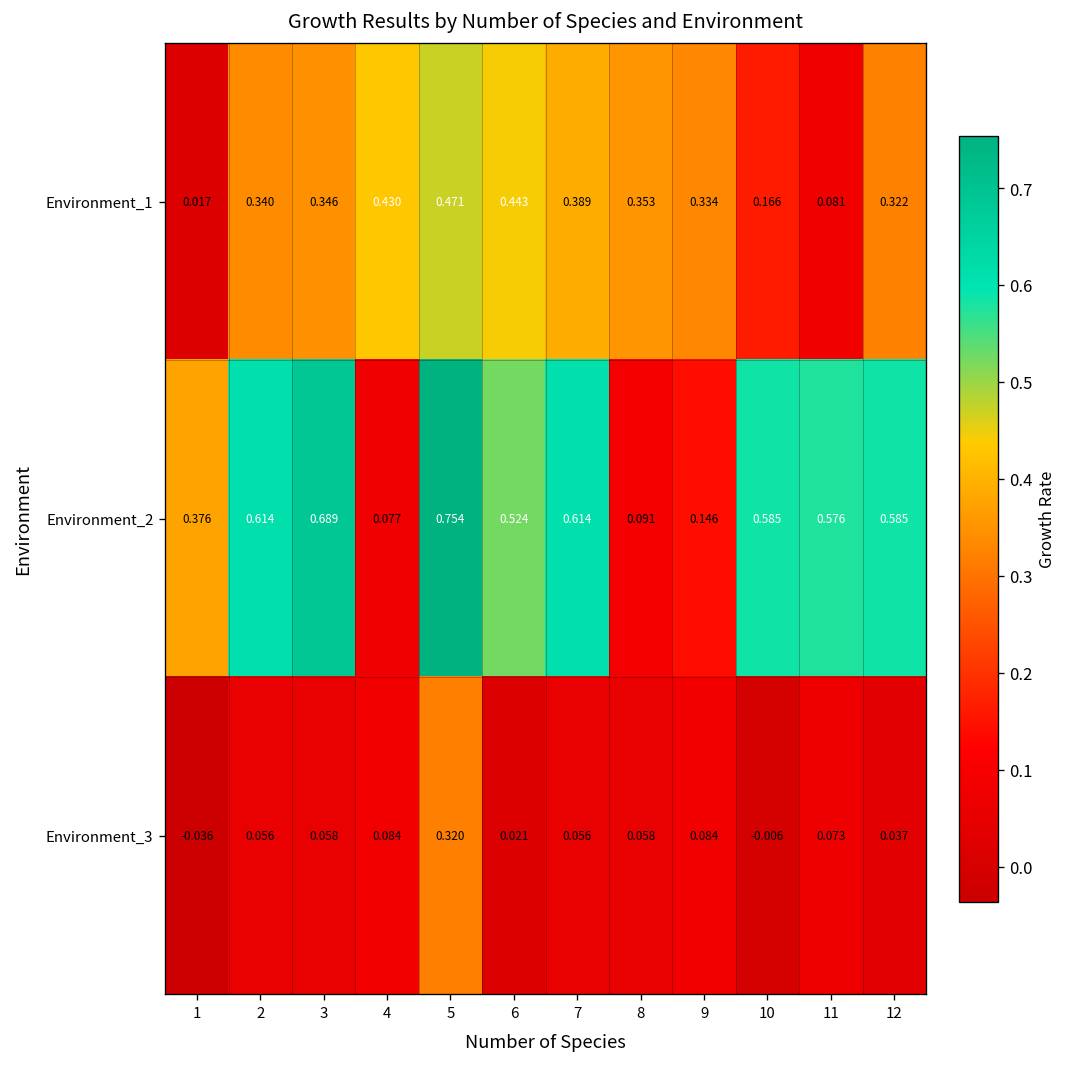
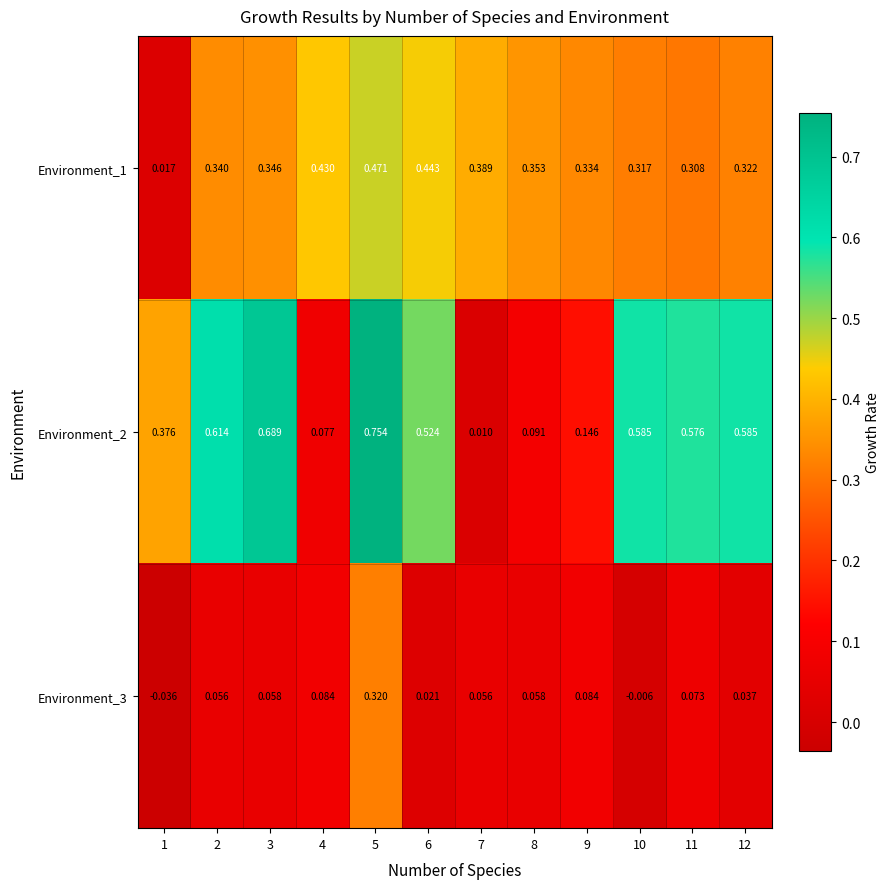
  {
    "Environment_1": {
      "1": 0.017,
      "2": 0.340,
      "3": 0.346,
      "4": 0.430,
      "5": 0.471,
      "6": 0.443,
      "7": 0.389,
      "8": 0.353,
      "9": 0.334,
-     "10": 0.166,
-     "11": 0.081,
+     "10": 0.317,
+     "11": 0.308,
      "12": 0.322
    },
    "Environment_2": {
      "1": 0.376,
      "2": 0.614,
      "3": 0.689,
      "4": 0.077,
      "5": 0.754,
      "6": 0.524,
-     "7": 0.614,
+     "7": 0.010,
      "8": 0.091,
      "9": 0.146,
      "10": 0.585,
      "11": 0.576,
      "12": 0.585
    },
    "Environment_3": {
      "1": -0.036,
      "2": 0.056,
      "3": 0.058,
      "4": 0.084,
      "5": 0.320,
      "6": 0.021,
      "7": 0.056,
      "8": 0.058,
      "9": 0.084,
      "10": -0.006,
      "11": 0.073,
      "12": 0.037
    }
  }
